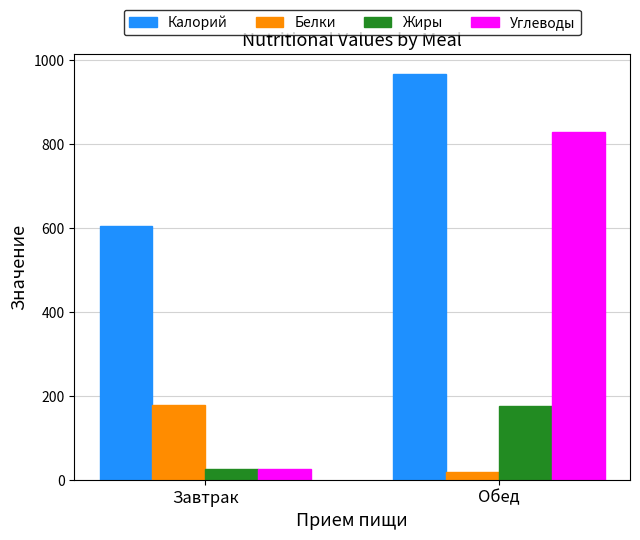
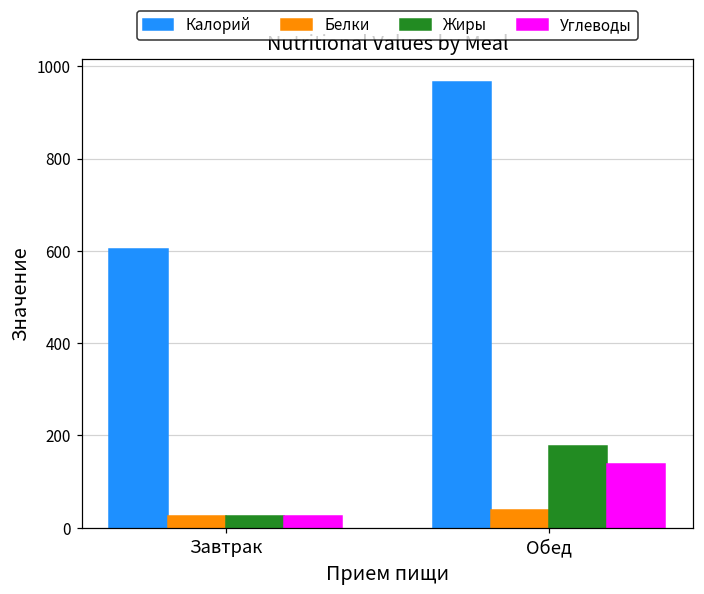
  {
    "Калорий": {
      "Завтрак": 600,
      "Обед": 970
    },
    "Белки": {
-     "Завтрак": 180,
-     "Обед": 20
+     "Завтрак": 30,
+     "Обед": 40
    },
    "Жиры": {
      "Завтрак": 30,
      "Обед": 180
    },
    "Углеводы": {
      "Завтрак": 30,
-     "Обед": 830
+     "Обед": 140
    }
  }
